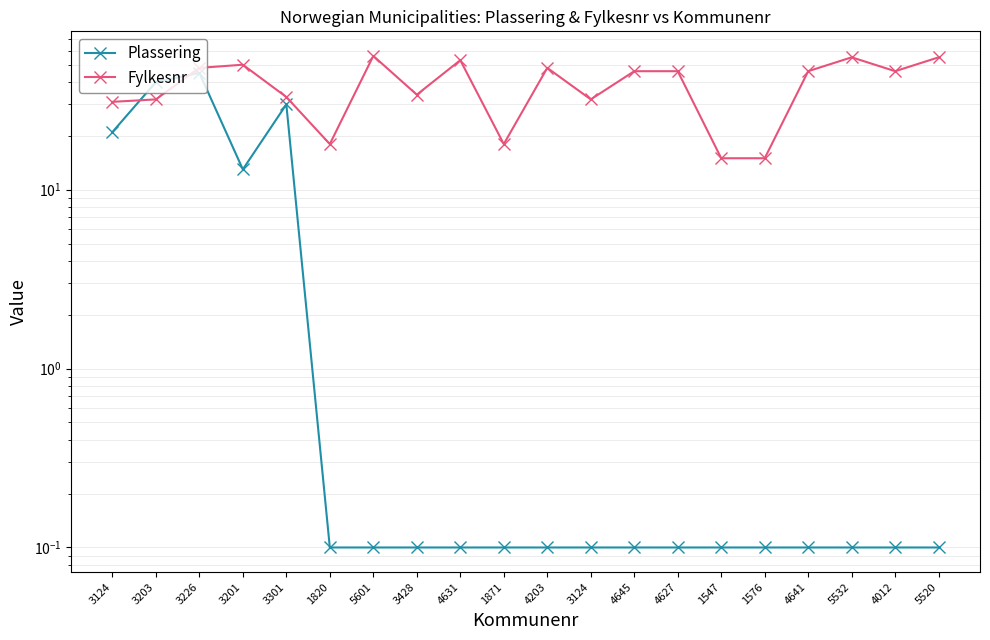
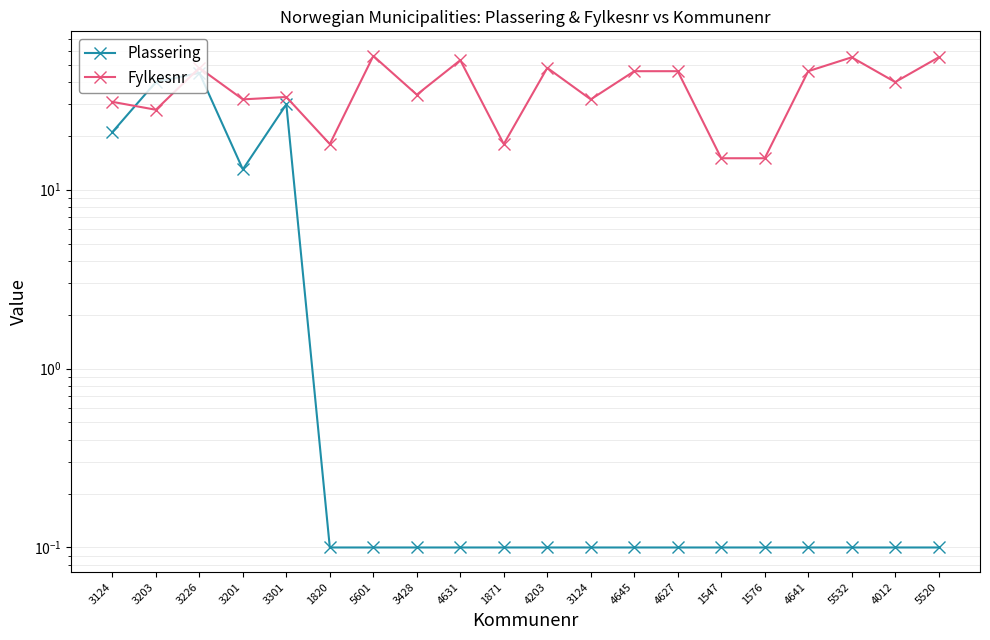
  {
    "Plassering": {
      "3201": 13,
      "3301": 30,
      "1820": 0.10,
      "5601": 0.10,
      "3428": 0.10,
      "4631": 0.10,
      "1871": 0.10,
      "4203": 0.10,
      "4645": 0.10,
      "4627": 0.10,
      "1547": 0.10,
      "1576": 0.10,
      "4641": 0.10,
      "5532": 0.10,
      "4012": 0.10,
      "5520": 0.10
    },
    "Fylkesnr": {
-     "3203": 32,
-     "3201": 50,
+     "3203": 28,
+     "3201": 32,
      "3301": 33,
      "1820": 18,
      "5601": 56,
      "3428": 34,
      "4631": 53,
      "1871": 18,
      "4203": 48,
      "4645": 46,
      "4627": 46,
      "1547": 15,
      "1576": 15,
      "4641": 46,
      "5532": 55,
-     "4012": 46,
+     "4012": 40,
      "5520": 55
    }
  }
